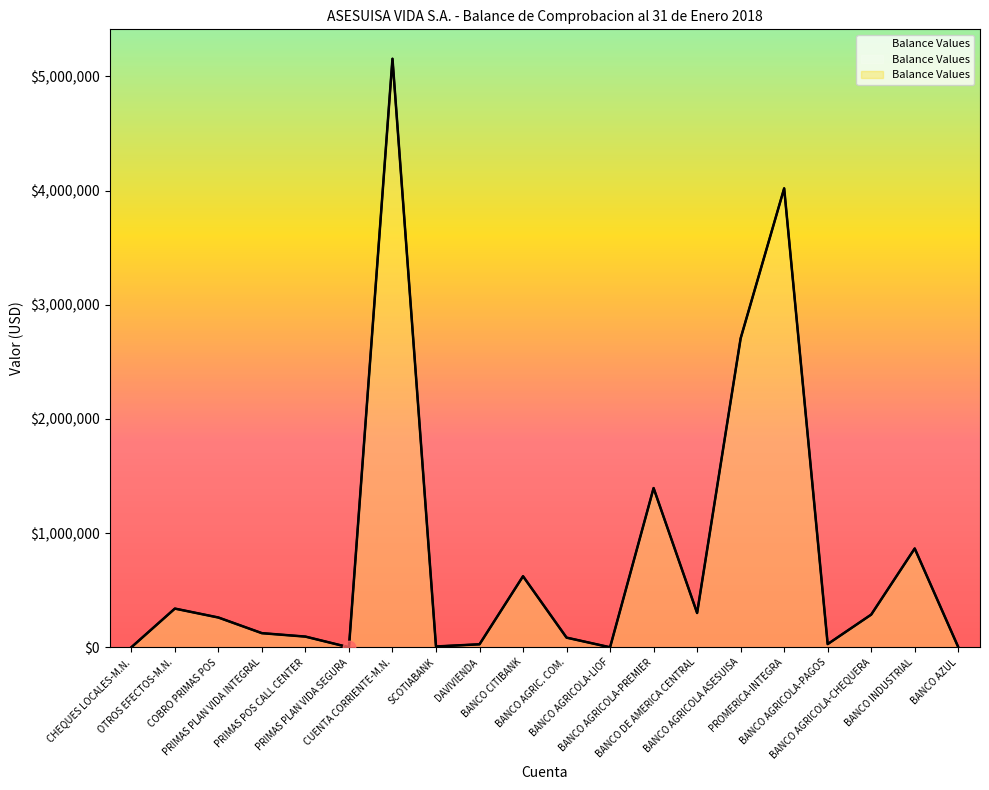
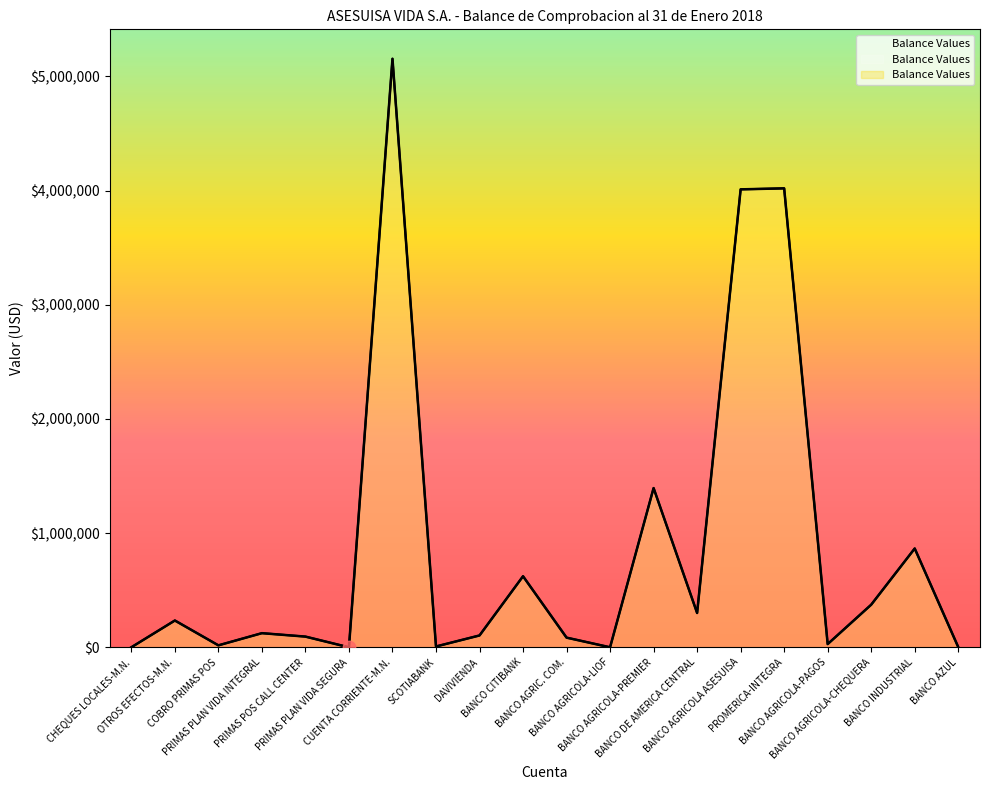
  {
    "Balance Values": {
      "CHEQUES LOCALES-M.N.": "$0",
-     "OTROS EFECTOS-M.N.": "$340,000",
-     "COBRO PRIMAS POS": "$260,000",
+     "OTROS EFECTOS-M.N.": "$230,000",
+     "COBRO PRIMAS POS": "$20,000",
      "PRIMAS PLAN VIDA INTEGRAL": "$120,000",
      "PRIMAS POS CALL CENTER": "$90,000",
      "CUENTA CORRIENTE-M.N.": "$5,150,000",
      "SCOTIABANK": "$10,000",
-     "DAVIVIENDA": "$30,000",
+     "DAVIVIENDA": "$100,000",
      "BANCO CITIBANK": "$620,000",
      "BANCO AGRIC. COM.": "$80,000",
      "BANCO AGRICOLA-LIOF": "$0",
      "BANCO AGRICOLA-PREMIER": "$1,390,000",
      "BANCO DE AMERICA CENTRAL": "$300,000",
-     "BANCO AGRICOLA ASESUISA": "$2,710,000",
+     "BANCO AGRICOLA ASESUISA": "$4,010,000",
      "PROMERICA-INTEGRA": "$4,020,000",
      "BANCO AGRICOLA-PAGOS": "$30,000",
-     "BANCO AGRICOLA-CHEQUERA": "$290,000",
+     "BANCO AGRICOLA-CHEQUERA": "$370,000",
      "BANCO INDUSTRIAL": "$870,000",
      "BANCO AZUL": "$0"
    }
  }
